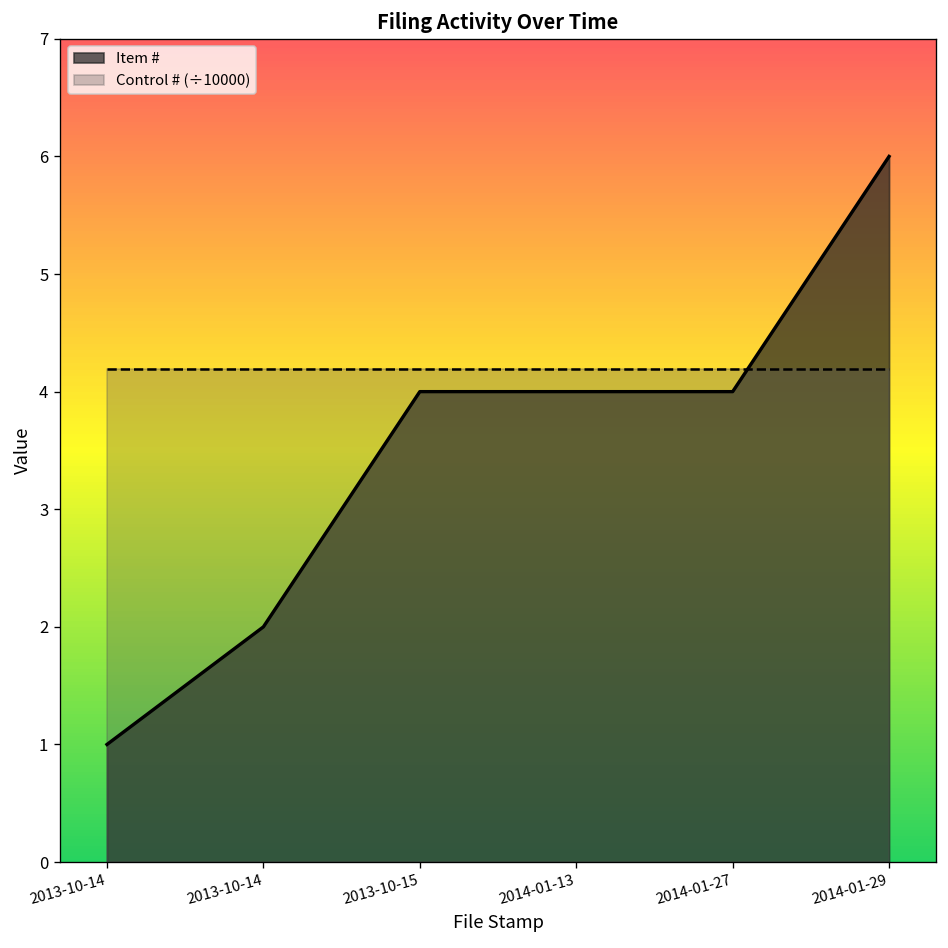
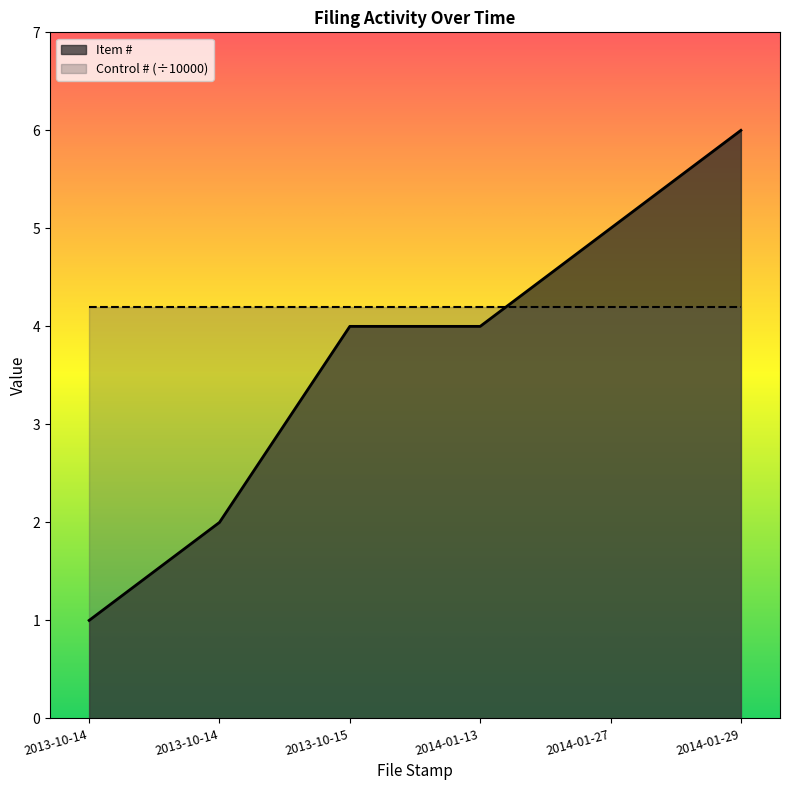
  {
    "Item #": {
      "2013-10-15": 4,
      "2014-01-13": 4,
-     "2014-01-27": 4,
+     "2014-01-27": 5,
      "2014-01-29": 6
    },
    "Control # (÷10000)": {
      "2013-10-15": 4.2,
      "2014-01-13": 4.2,
      "2014-01-27": 4.2,
      "2014-01-29": 4.2
    }
  }
